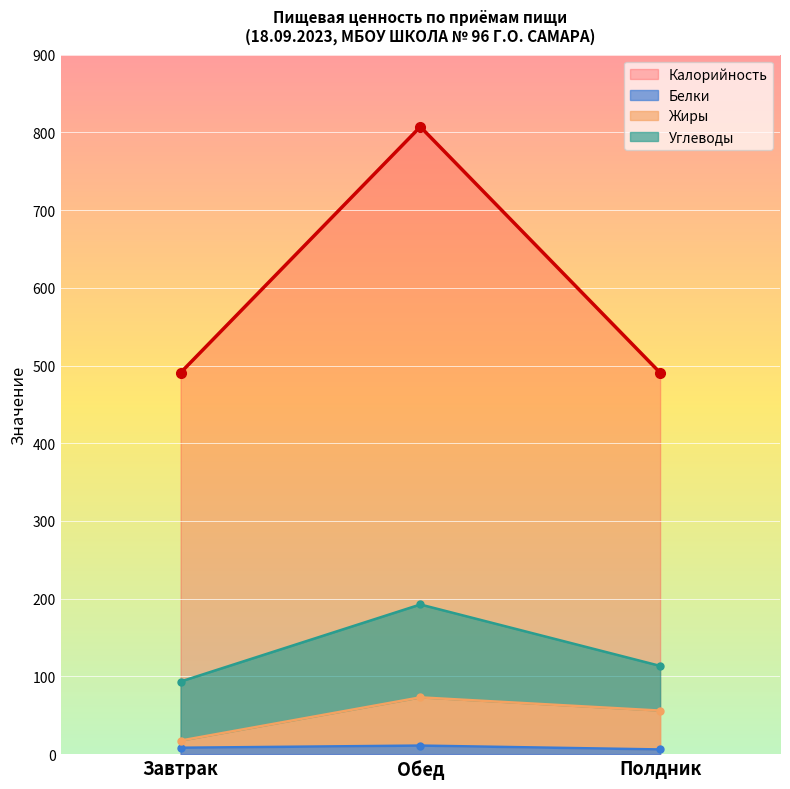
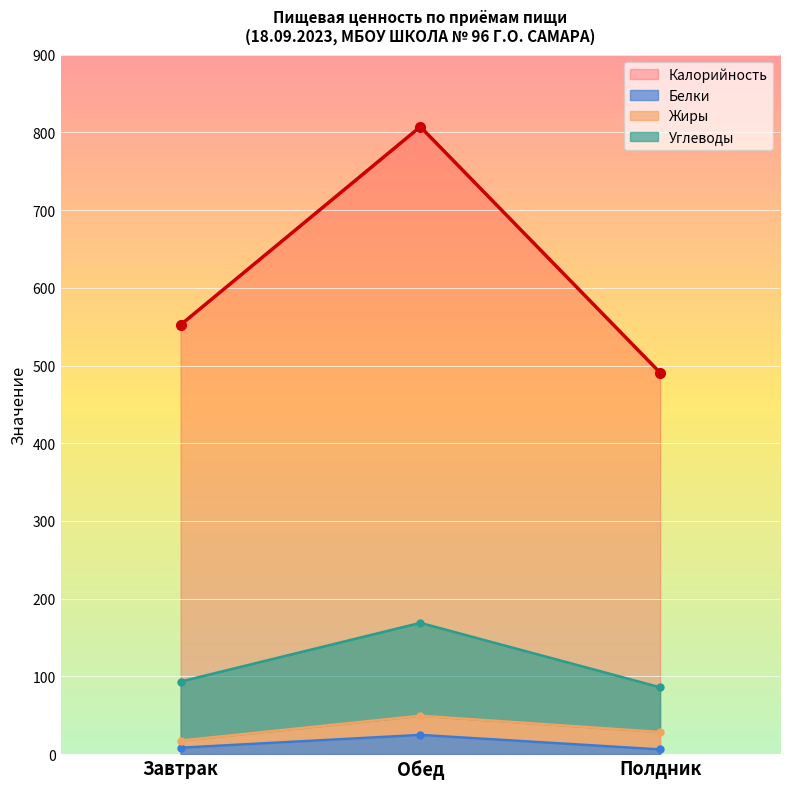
  {
    "Калорийность": {
-     "Завтрак": 490,
+     "Завтрак": 550,
      "Обед": 810,
      "Полдник": 490
    },
    "Белки": {
      "Завтрак": 10,
-     "Обед": 10,
+     "Обед": 20,
      "Полдник": 10
    },
    "Жиры": {
      "Завтрак": 10,
-     "Обед": 60,
-     "Полдник": 50
+     "Обед": 20,
+     "Полдник": 20
    },
    "Углеводы": {
      "Завтрак": 80,
      "Обед": 120,
      "Полдник": 60
    }
  }
